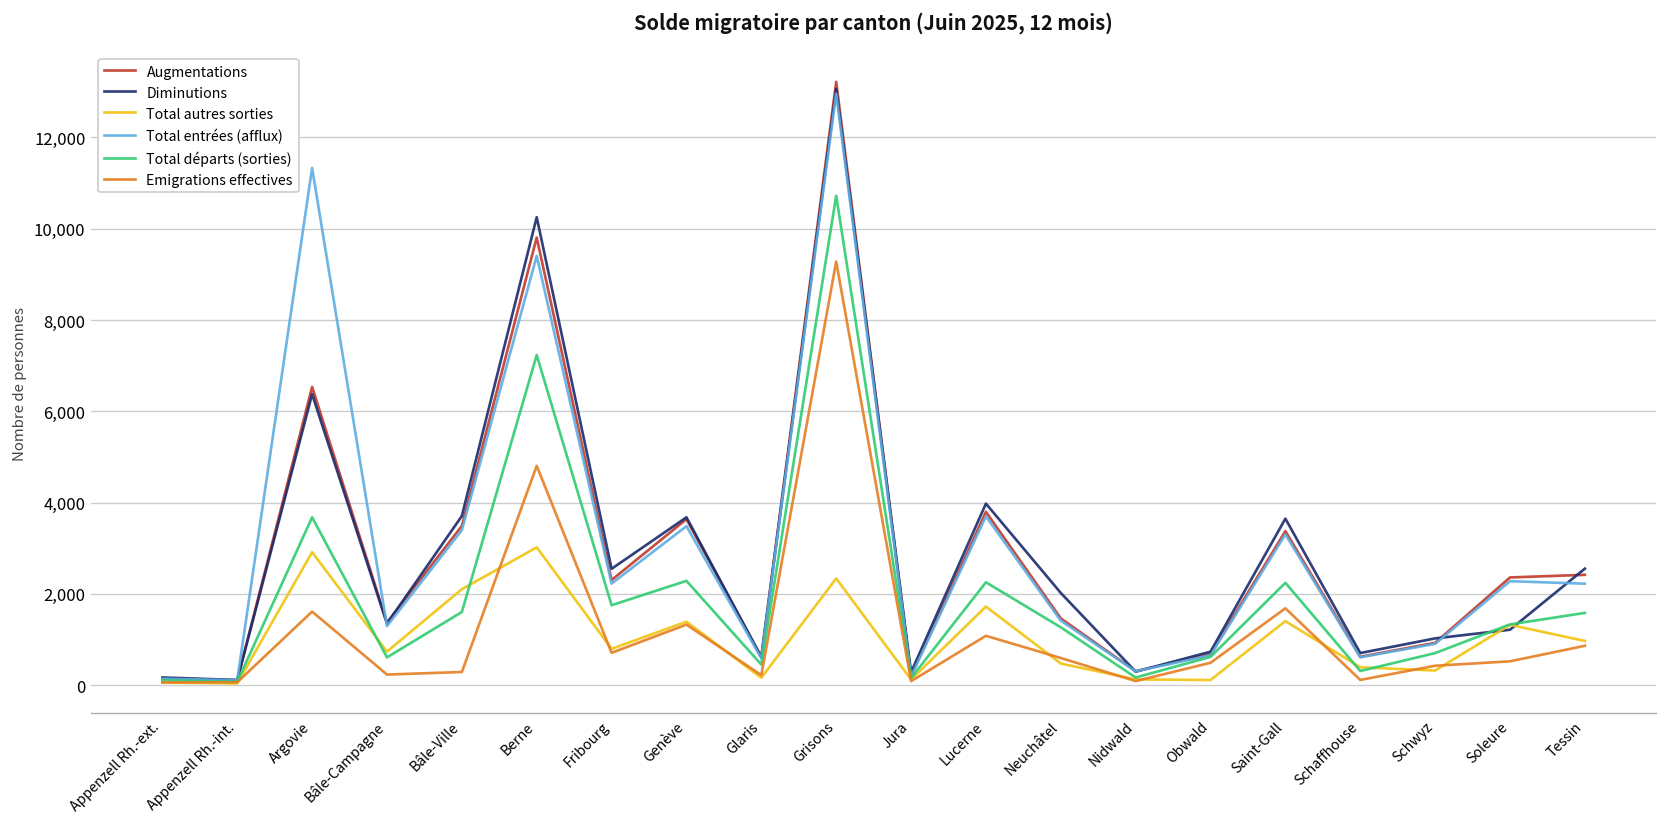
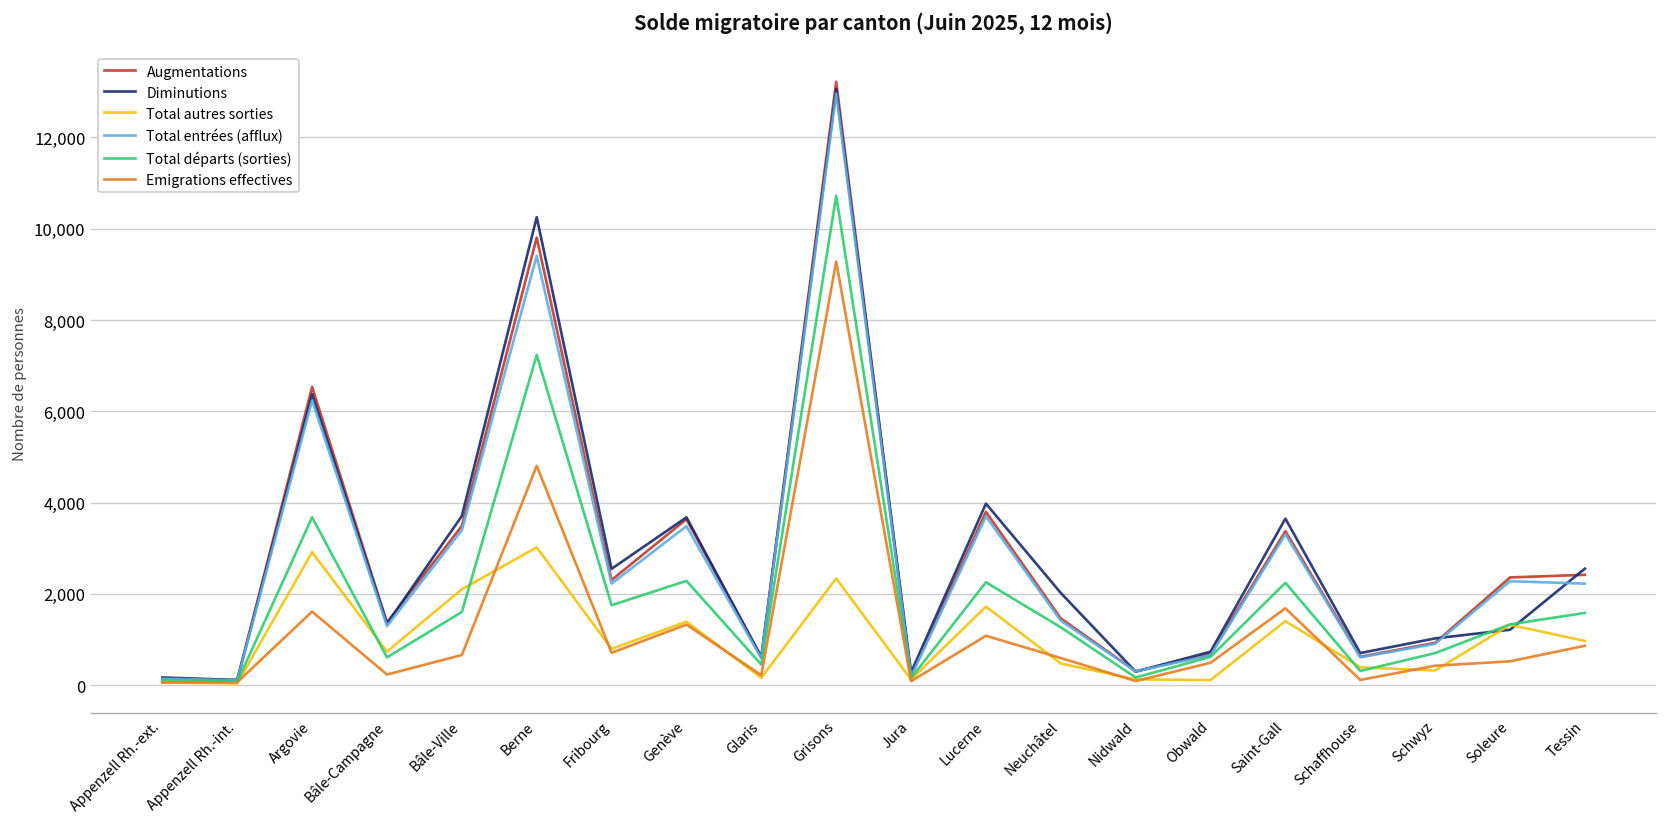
  {
    "Augmentations": {
      "Argovie": "6,500",
      "Bâle-Ville": "3,500",
      "Berne": "9,800",
      "Fribourg": "2,300",
      "Grisons": "13,200",
      "Lucerne": "3,800",
      "Saint-Gall": "3,400",
      "Soleure": "2,400",
      "Tessin": "2,400"
    },
    "Diminutions": {
      "Argovie": "6,400",
      "Bâle-Ville": "3,700",
      "Berne": "10,300",
      "Fribourg": "2,600",
      "Grisons": "13,100",
      "Jura": "300",
      "Lucerne": "4,000",
      "Neuchâtel": "2,000",
      "Saint-Gall": "3,600",
      "Schaffhouse": "700",
      "Schwyz": "1,000",
      "Soleure": "1,200",
      "Tessin": "2,600"
    },
    "Total autres sorties": {
      "Argovie": "2,900",
      "Bâle-Campagne": "700",
      "Bâle-Ville": "2,100",
      "Berne": "3,000",
      "Fribourg": "800",
      "Grisons": "2,300",
      "Lucerne": "1,700",
      "Neuchâtel": "500",
      "Obwald": "100",
      "Saint-Gall": "1,400",
      "Schaffhouse": "400",
      "Schwyz": "300",
      "Tessin": "1,000"
    },
    "Total entrées (afflux)": {
-     "Argovie": "11,300",
+     "Argovie": "6,200",
      "Bâle-Ville": "3,400",
      "Berne": "9,400",
      "Fribourg": "2,200",
      "Genève": "3,500",
      "Grisons": "13,000",
      "Lucerne": "3,700",
      "Saint-Gall": "3,300",
      "Soleure": "2,300",
      "Tessin": "2,200"
    },
    "Total départs (sorties)": {
      "Argovie": "3,700",
      "Bâle-Campagne": "600",
      "Bâle-Ville": "1,600",
      "Berne": "7,200",
      "Fribourg": "1,800",
      "Genève": "2,300",
      "Glaris": "500",
      "Grisons": "10,700",
      "Lucerne": "2,300",
      "Neuchâtel": "1,300",
      "Saint-Gall": "2,200",
      "Schaffhouse": "300",
      "Schwyz": "700",
      "Tessin": "1,600"
    },
    "Emigrations effectives": {
      "Argovie": "1,600",
      "Bâle-Campagne": "200",
-     "Bâle-Ville": "300",
+     "Bâle-Ville": "700",
      "Berne": "4,800",
      "Fribourg": "700",
      "Grisons": "9,300",
      "Lucerne": "1,100",
      "Neuchâtel": "600",
      "Obwald": "500",
      "Saint-Gall": "1,700",
      "Schaffhouse": "100",
      "Schwyz": "400",
      "Soleure": "500",
      "Tessin": "900"
    }
  }
